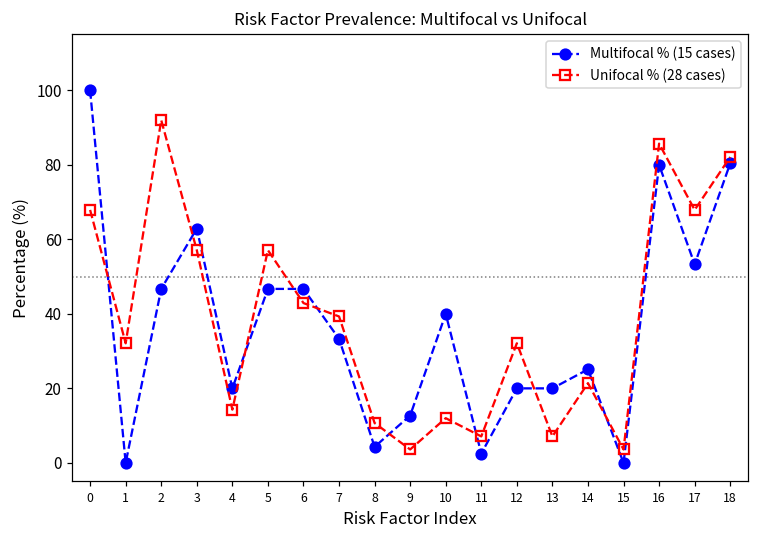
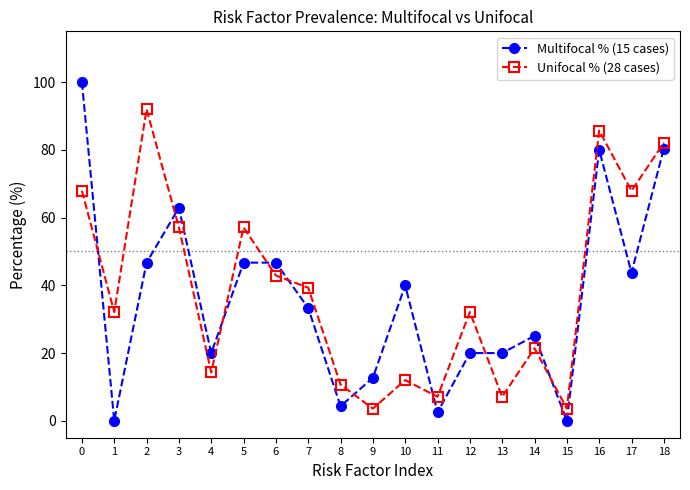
  {
    "Multifocal % (15 cases)": {
      "0": 100,
      "1": 0,
      "2": 47,
      "3": 63,
      "4": 20,
      "5": 47,
      "6": 47,
      "7": 33,
      "8": 4,
      "9": 13,
      "10": 40,
      "11": 3,
      "12": 20,
      "13": 20,
      "14": 25,
      "15": 0,
      "16": 80,
-     "17": 53,
+     "17": 44,
      "18": 80
    },
    "Unifocal % (28 cases)": {
      "0": 68,
      "1": 32,
      "2": 92,
      "3": 57,
      "4": 14,
      "5": 57,
      "6": 43,
      "7": 39,
      "8": 11,
      "9": 4,
      "10": 12,
      "11": 7,
      "12": 32,
      "13": 7,
      "14": 21,
      "15": 4,
      "16": 86,
      "17": 68,
      "18": 82
    }
  }
